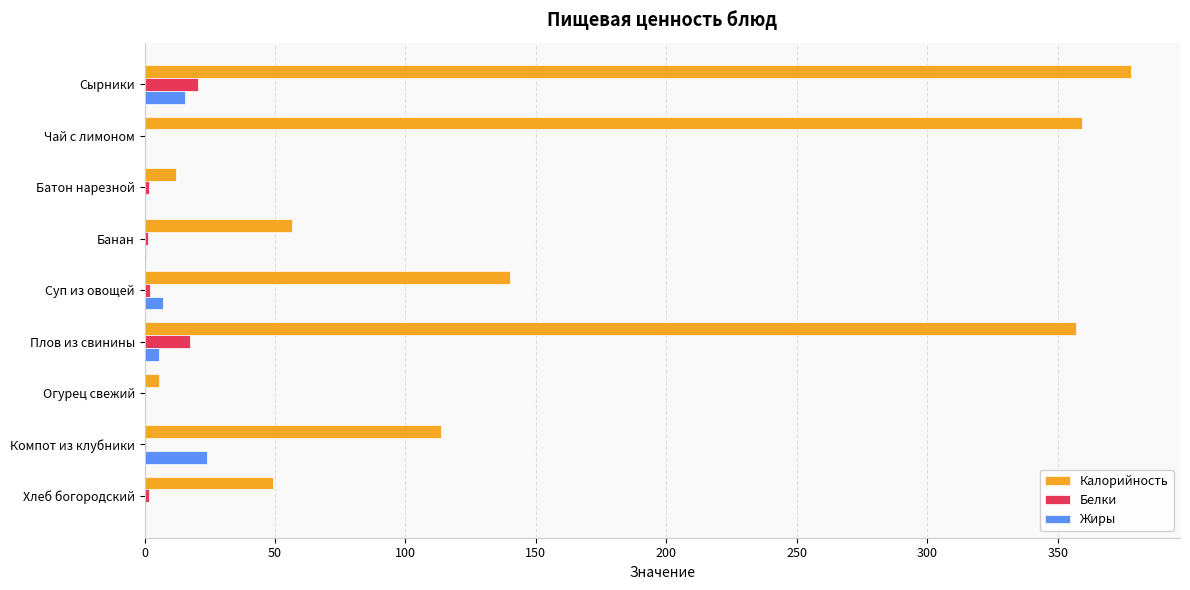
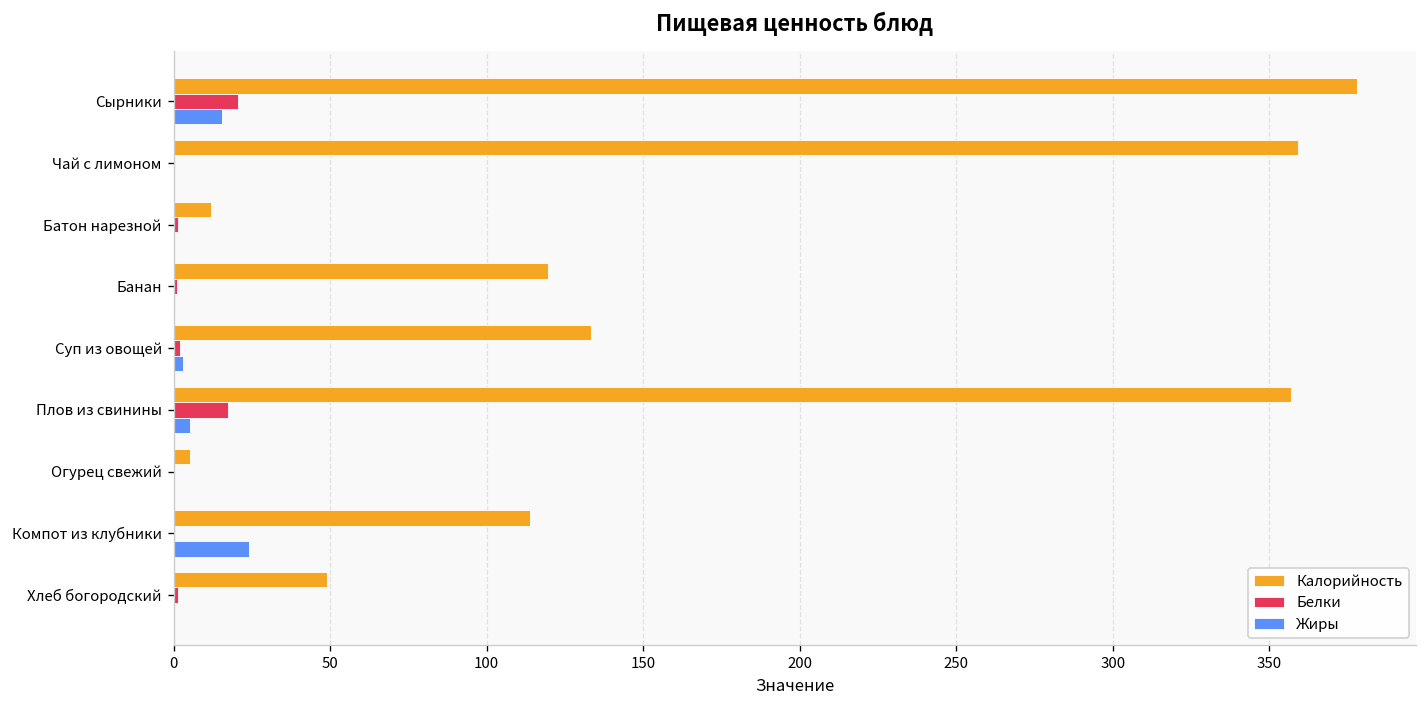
  {
    "Калорийность": {
      "Сырники": 378,
      "Чай с лимоном": 359,
      "Батон нарезной": 12,
-     "Банан": 57,
-     "Суп из овощей": 140,
+     "Банан": 120,
+     "Суп из овощей": 134,
      "Плов из свинины": 357,
      "Огурец свежий": 5,
      "Компот из клубники": 114,
      "Хлеб богородский": 49
    },
    "Белки": {
      "Сырники": 20,
      "Батон нарезной": 2,
      "Банан": 1,
      "Суп из овощей": 2,
      "Плов из свинины": 18,
      "Хлеб богородский": 2
    },
    "Жиры": {
      "Сырники": 15,
-     "Суп из овощей": 7,
+     "Суп из овощей": 3,
      "Плов из свинины": 5,
      "Компот из клубники": 24
    }
  }
